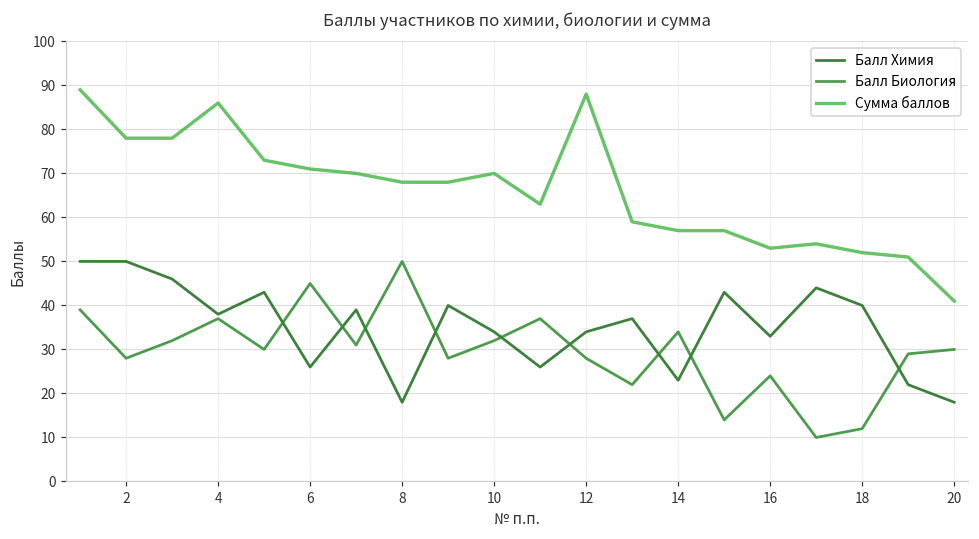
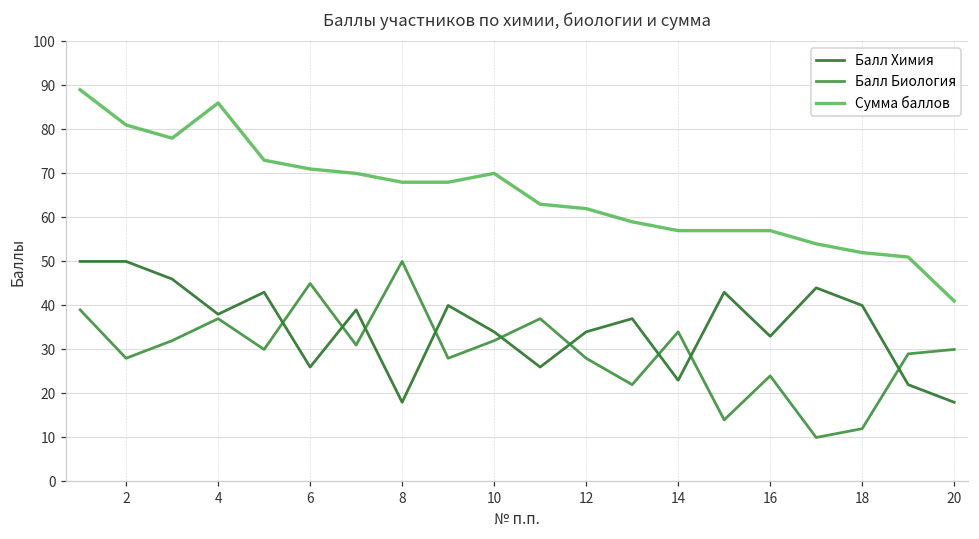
  {
    "Сумма баллов": {
-     "2": 78,
+     "2": 81,
      "4": 86,
      "6": 71,
      "8": 68,
      "10": 70,
-     "12": 88,
+     "12": 62,
      "14": 57,
-     "16": 53,
+     "16": 57,
      "18": 52,
      "20": 41
    }
  }
